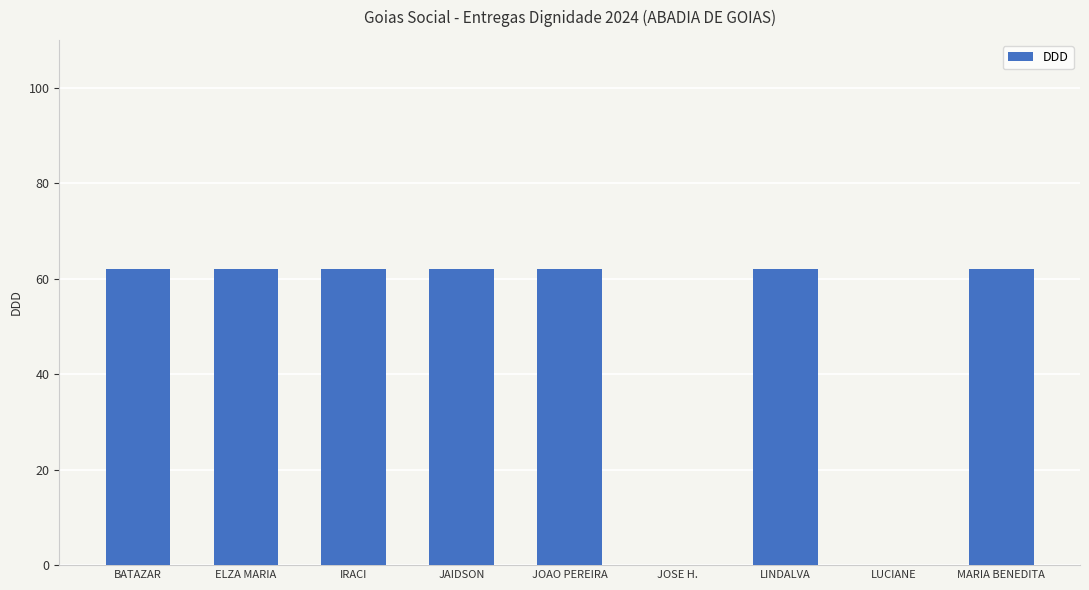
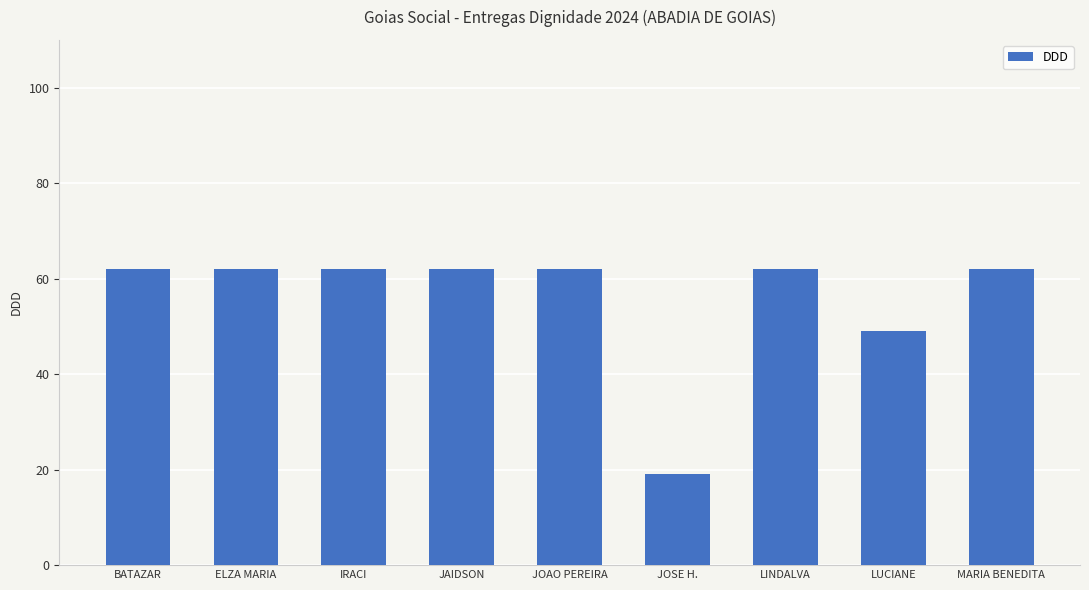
  {
    "BATAZAR": 62,
    "ELZA MARIA": 62,
    "IRACI": 62,
    "JAIDSON": 62,
    "JOAO PEREIRA": 62,
-   "JOSE H.": 0,
+   "JOSE H.": 19,
    "LINDALVA": 62,
-   "LUCIANE": 0,
+   "LUCIANE": 49,
    "MARIA BENEDITA": 62
  }
